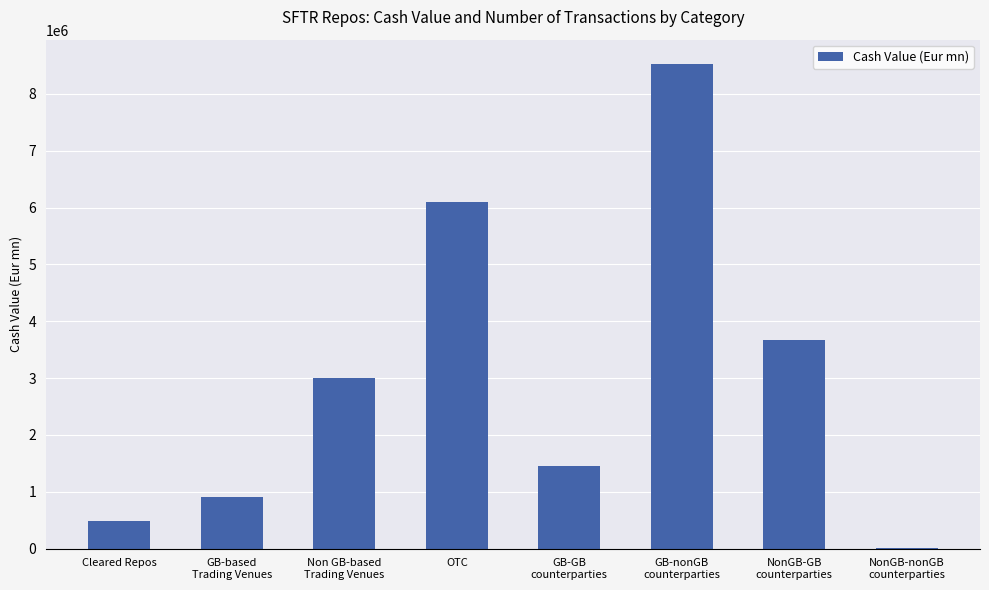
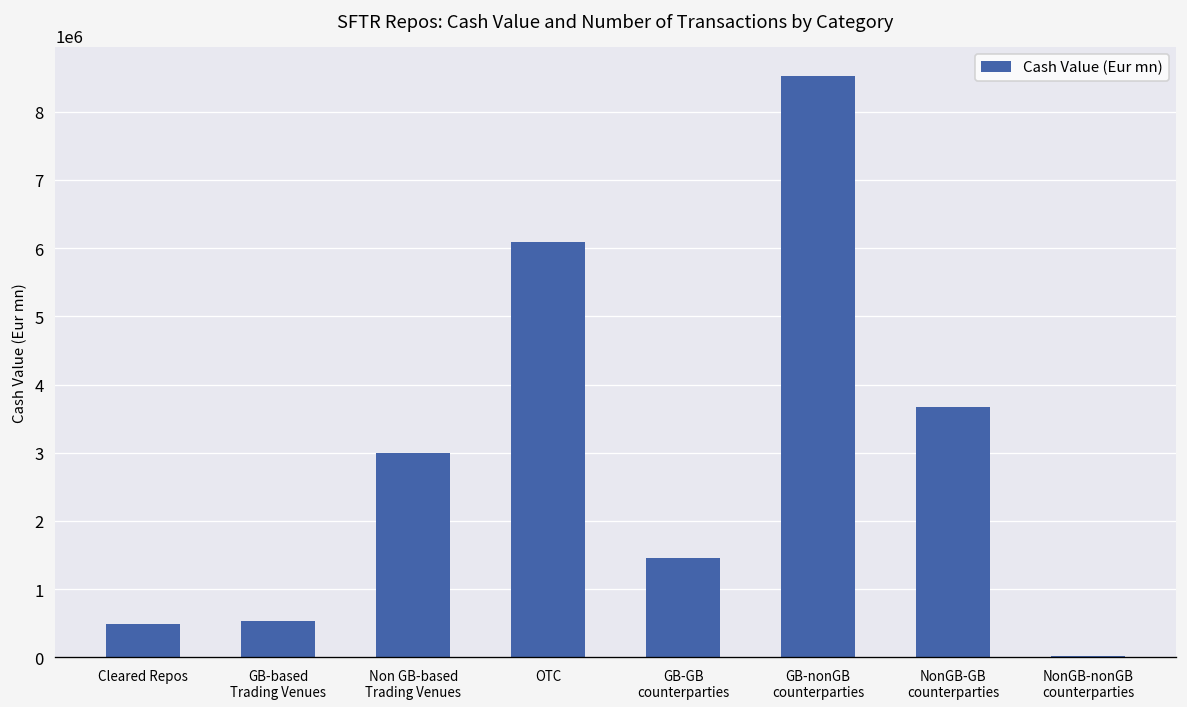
  {
    "Cleared Repos": 500000,
-   "GB-based Trading Venues": 900000,
+   "GB-based Trading Venues": 500000,
    "Non GB-based Trading Venues": 3000000,
    "OTC": 6100000,
    "GB-GB counterparties": 1500000,
    "GB-nonGB counterparties": 8500000,
    "NonGB-GB counterparties": 3700000
  }
